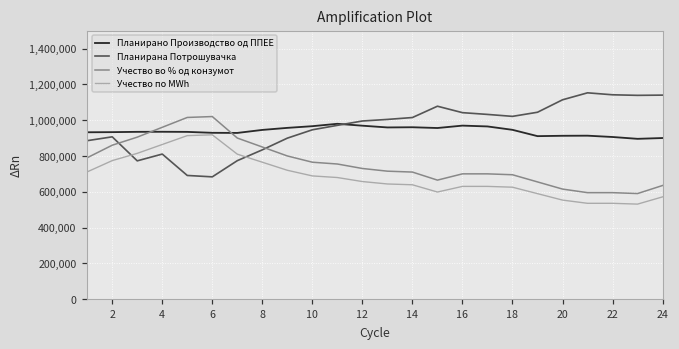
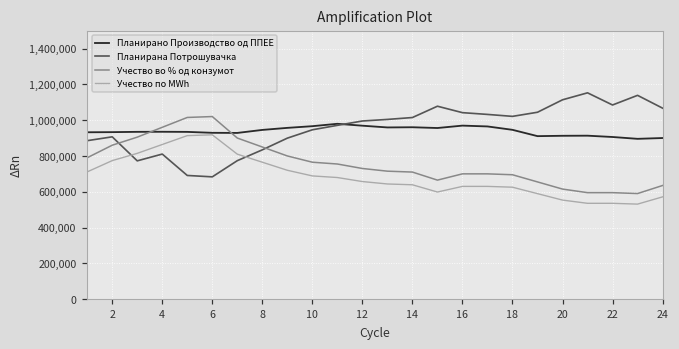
  {
    "Планирано Производство од ППЕЕ": {
      "2": "930,000",
      "4": "940,000",
      "8": "950,000",
      "10": "970,000",
      "12": "970,000",
      "14": "960,000",
      "16": "970,000",
      "18": "950,000",
      "20": "910,000",
      "22": "910,000",
      "24": "900,000"
    },
    "Планирана Потрошувачка": {
      "2": "910,000",
      "4": "810,000",
      "6": "680,000",
      "8": "830,000",
      "10": "950,000",
      "12": "1,000,000",
      "14": "1,010,000",
      "16": "1,040,000",
      "18": "1,020,000",
      "20": "1,110,000",
-     "22": "1,140,000",
-     "24": "1,140,000"
+     "22": "1,080,000",
+     "24": "1,070,000"
    }
  }
